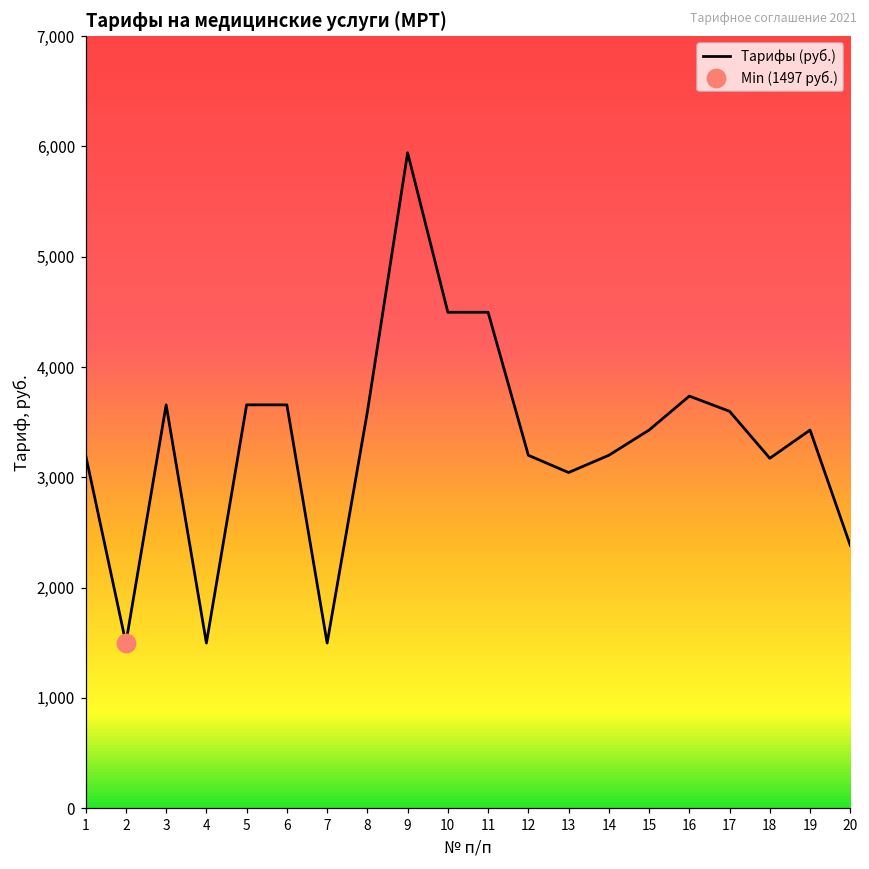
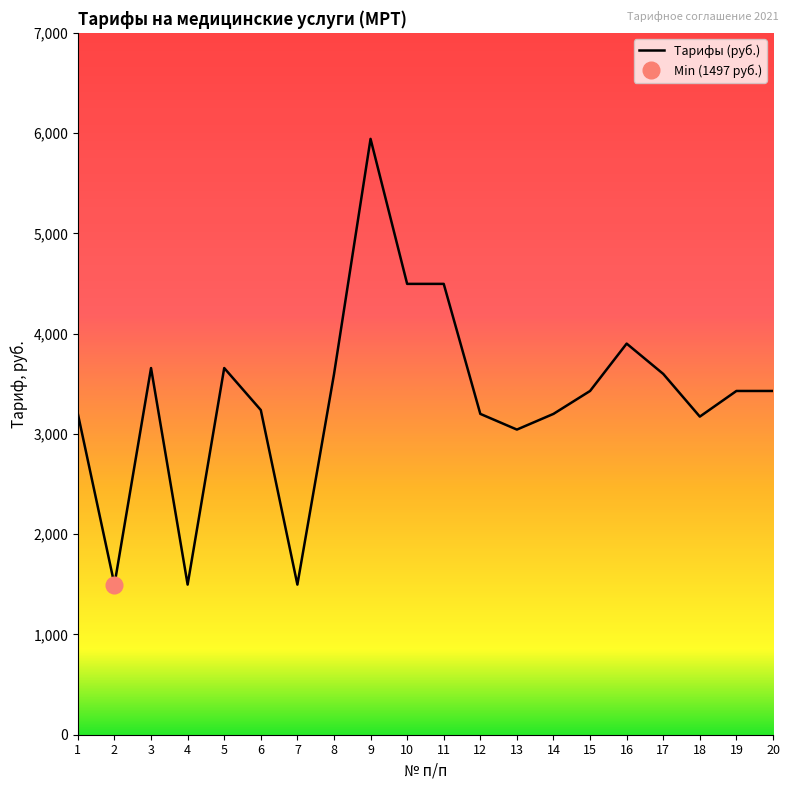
  {
    "Tарифы (руб.)": {
      "1": "3,200",
      "3": "3,660",
      "4": "1,500",
      "5": "3,660",
-     "6": "3,660",
+     "6": "3,240",
      "7": "1,500",
      "8": "3,590",
      "9": "5,940",
      "10": "4,500",
      "11": "4,500",
      "12": "3,200",
      "13": "3,040",
      "14": "3,200",
      "15": "3,430",
-     "16": "3,740",
+     "16": "3,900",
      "17": "3,600",
      "18": "3,170",
      "19": "3,430",
-     "20": "2,380"
+     "20": "3,430"
    }
  }
